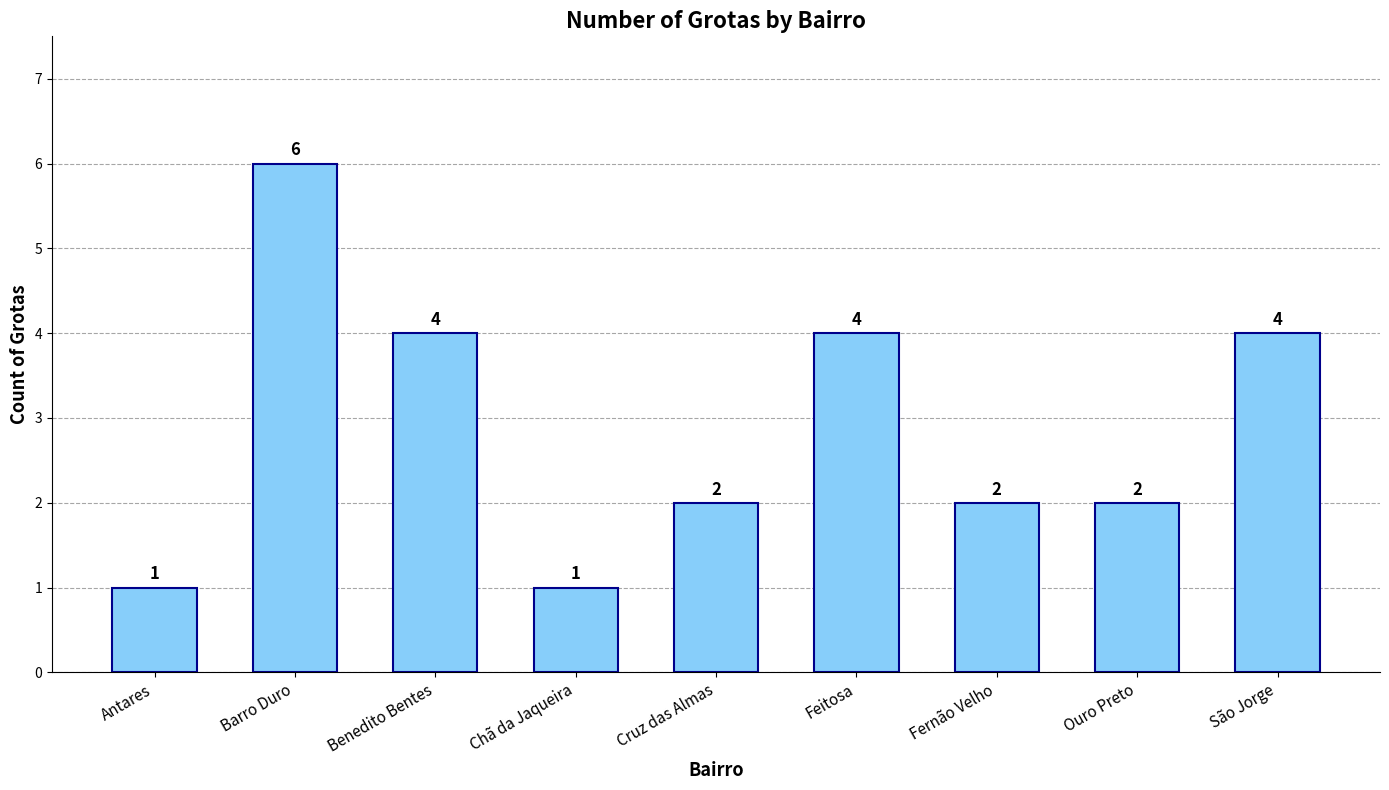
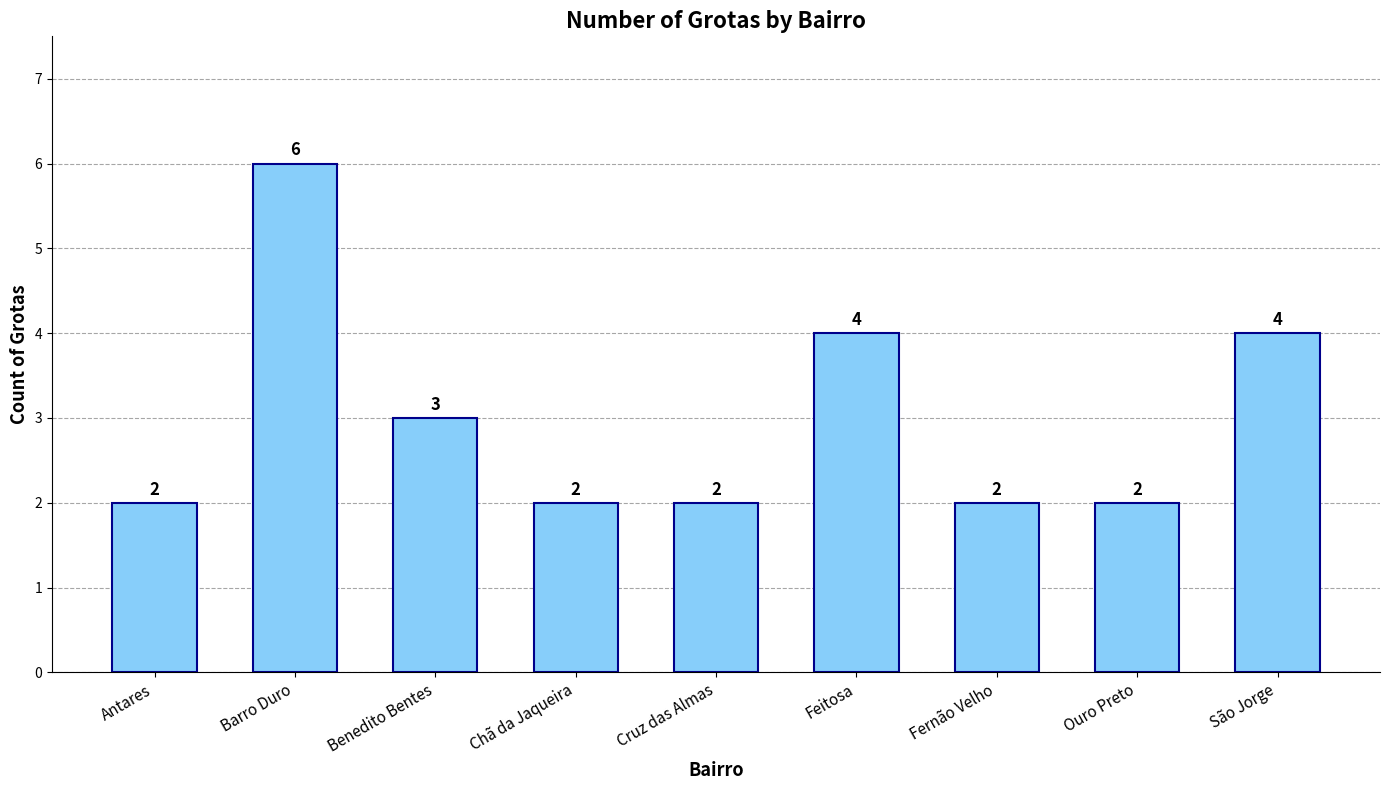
  {
-   "Antares": 1,
+   "Antares": 2,
    "Barro Duro": 6,
-   "Benedito Bentes": 4,
-   "Chã da Jaqueira": 1,
+   "Benedito Bentes": 3,
+   "Chã da Jaqueira": 2,
    "Cruz das Almas": 2,
    "Feitosa": 4,
    "Fernão Velho": 2,
    "Ouro Preto": 2,
    "São Jorge": 4
  }
